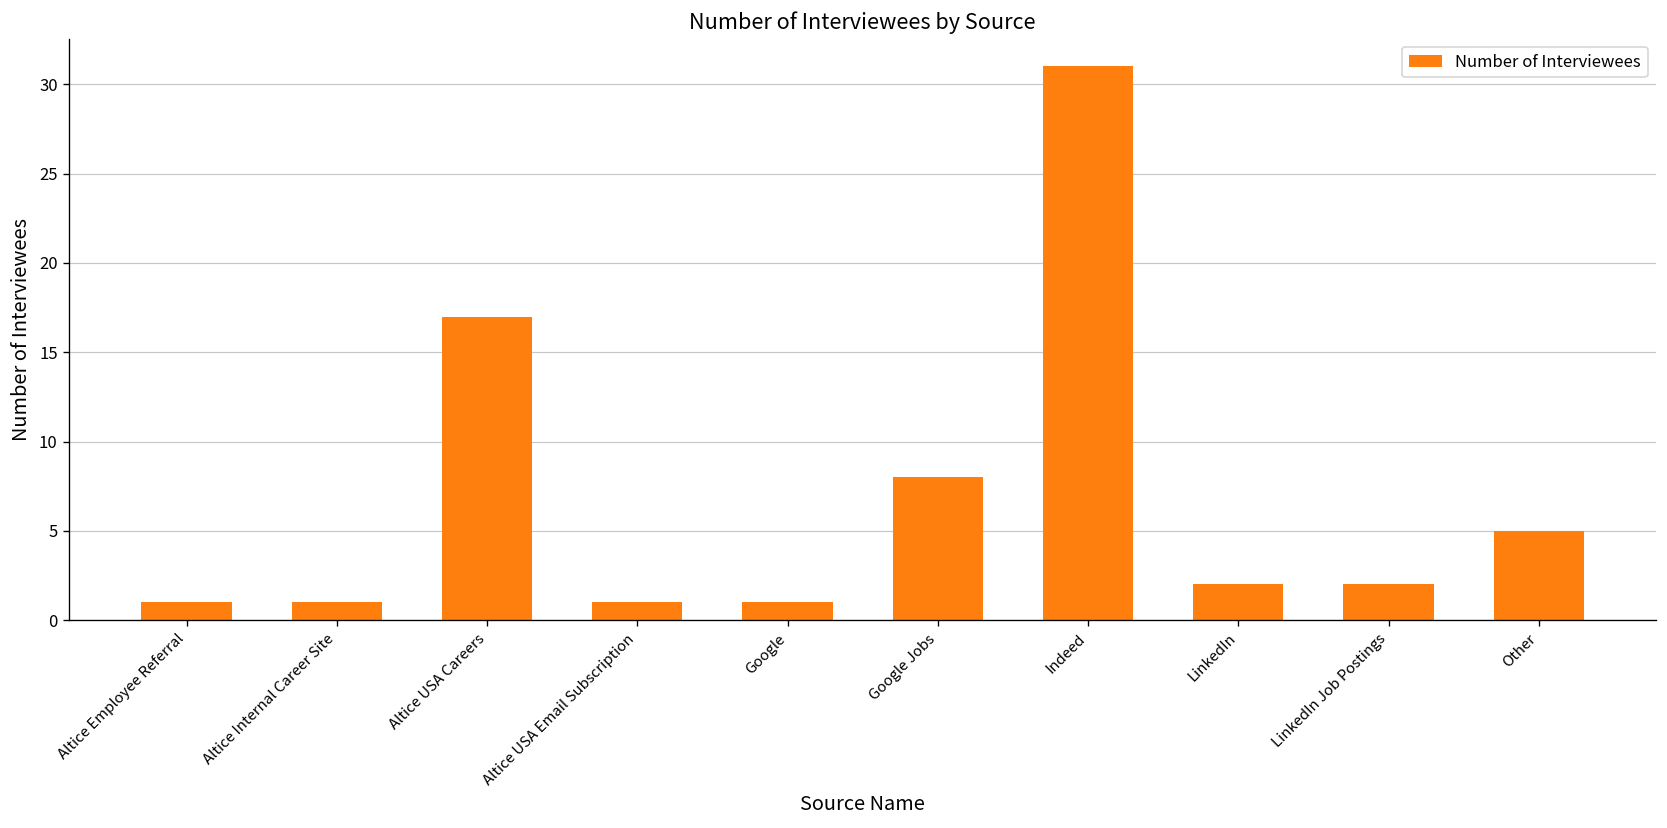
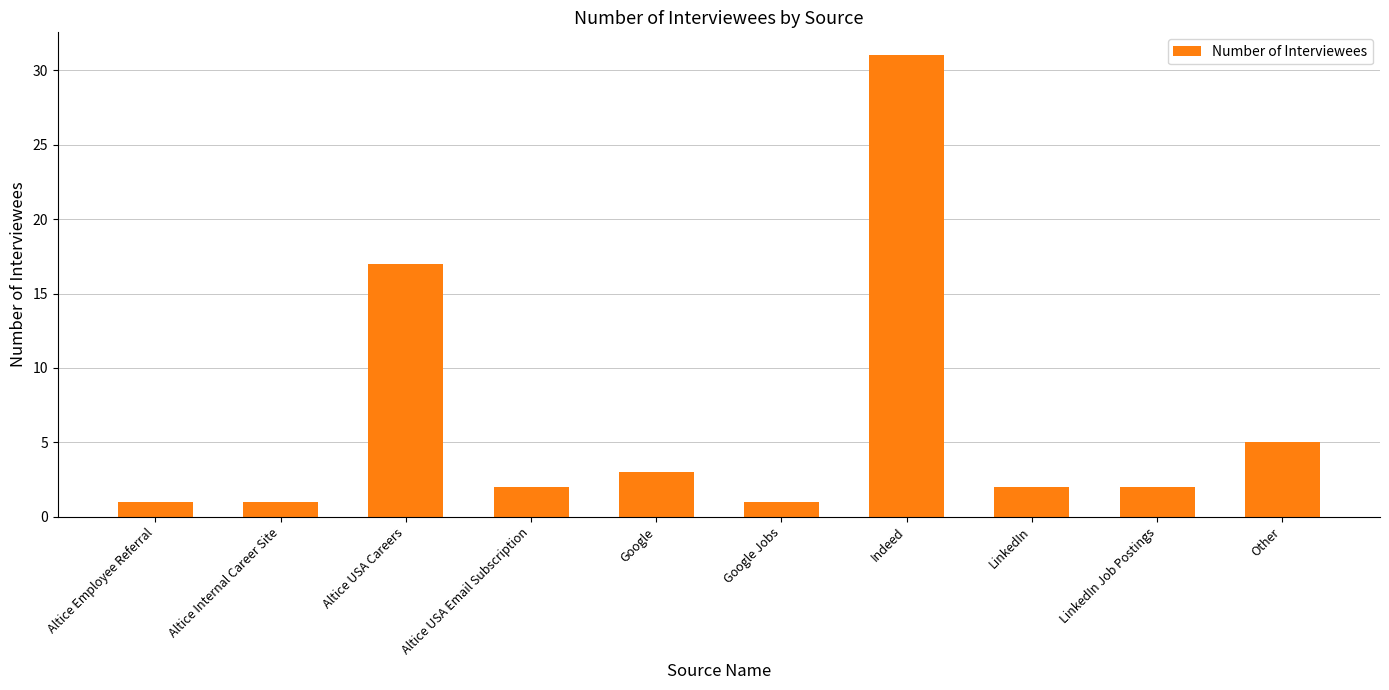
  {
    "Altice Employee Referral": 1,
    "Altice Internal Career Site": 1,
    "Altice USA Careers": 17,
-   "Altice USA Email Subscription": 1,
-   "Google": 1,
-   "Google Jobs": 8,
+   "Altice USA Email Subscription": 2,
+   "Google": 3,
+   "Google Jobs": 1,
    "Indeed": 31,
    "LinkedIn": 2,
    "LinkedIn Job Postings": 2,
    "Other": 5
  }
